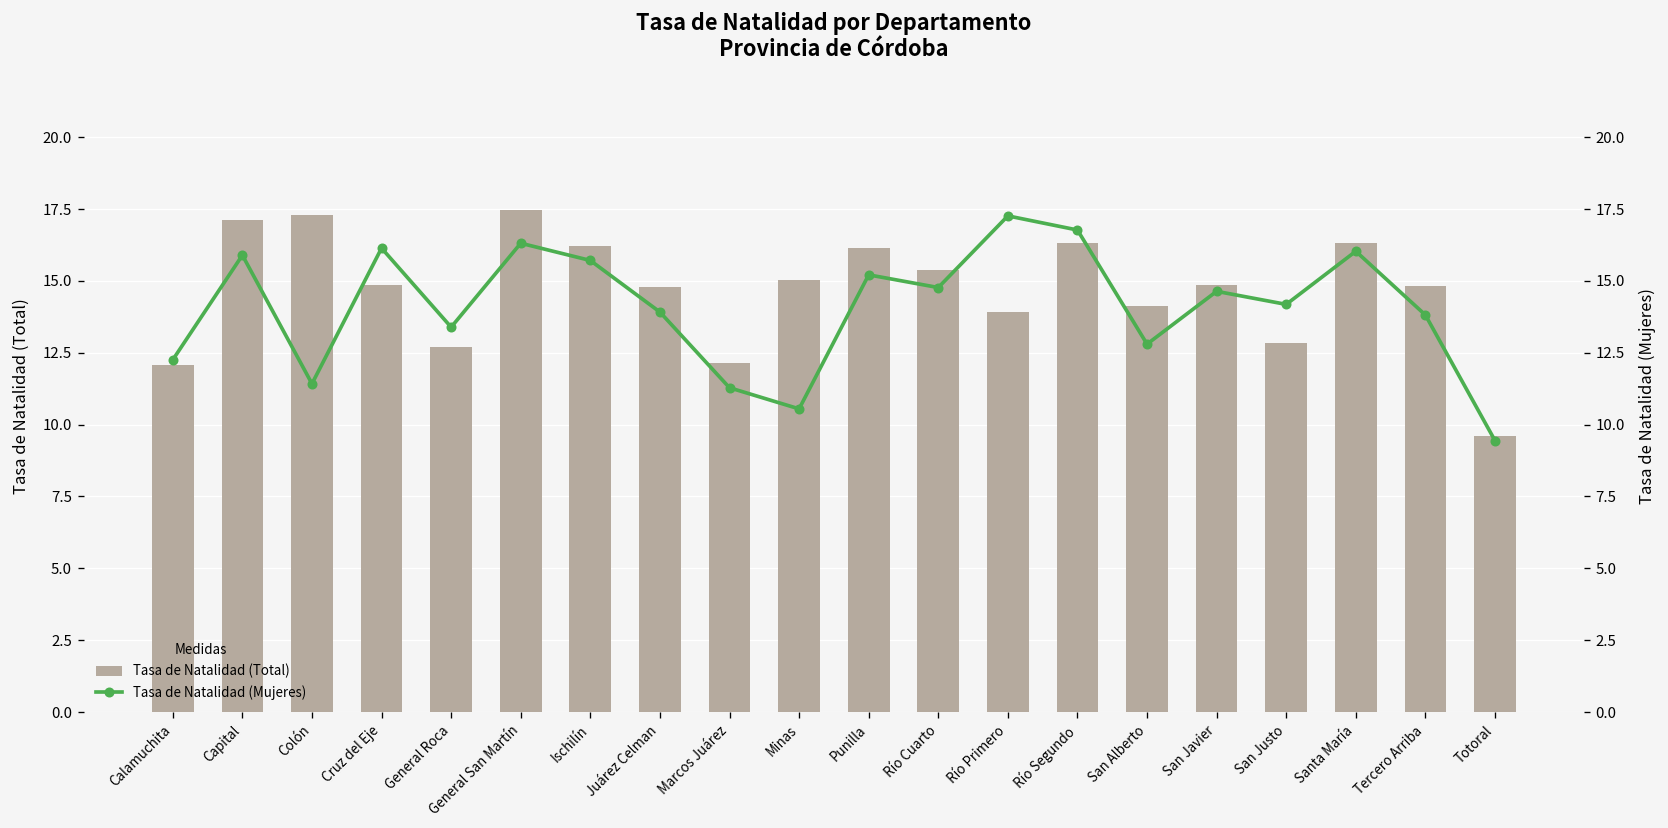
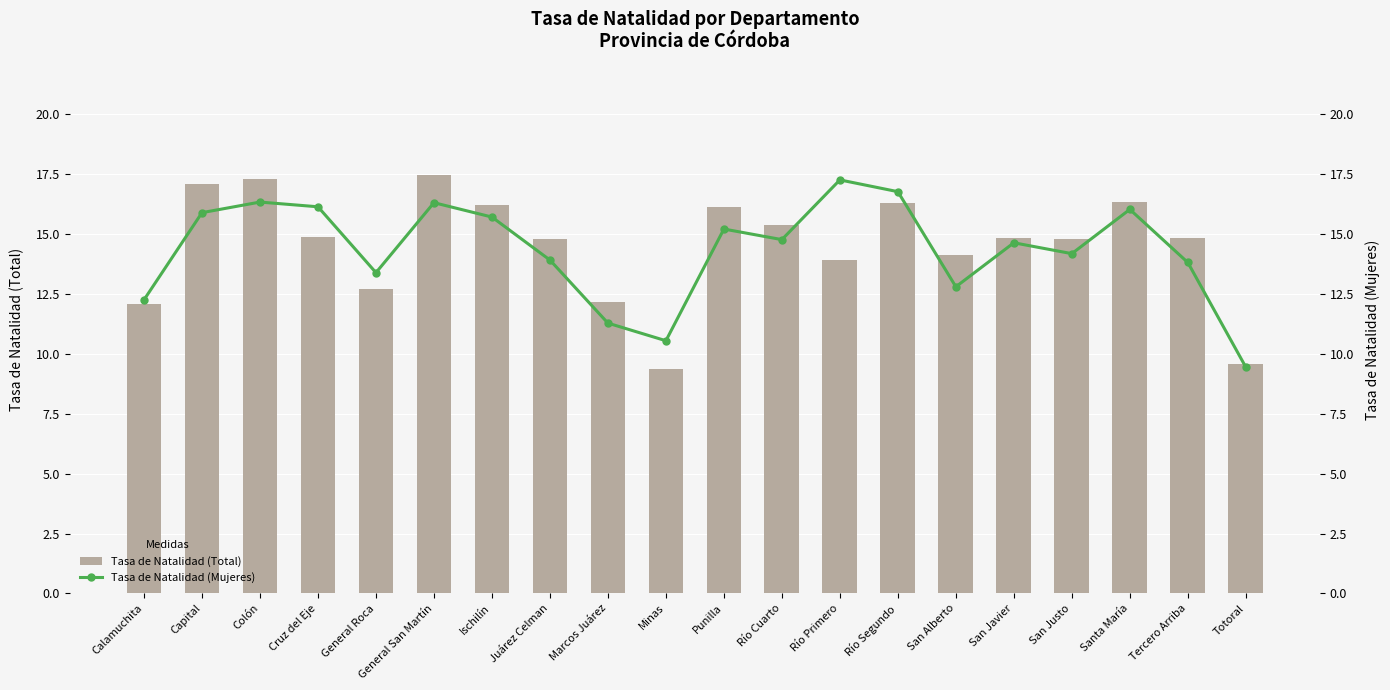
  {
    "Tasa de Natalidad (Total)": {
      "Calamuchita": 12.1,
      "Capital": 17.1,
      "Colón": 17.3,
      "Cruz del Eje": 14.9,
      "General Roca": 12.7,
      "General San Martín": 17.5,
      "Ischilín": 16.2,
      "Juárez Celman": 14.8,
      "Marcos Juárez": 12.2,
-     "Minas": 15.0,
+     "Minas": 9.4,
      "Punilla": 16.1,
      "Río Cuarto": 15.4,
      "Río Primero": 13.9,
      "Río Segundo": 16.3,
      "San Alberto": 14.1,
      "San Javier": 14.8,
-     "San Justo": 12.8,
+     "San Justo": 14.8,
      "Santa María": 16.3,
      "Tercero Arriba": 14.8,
      "Totoral": 9.6
    },
    "Tasa de Natalidad (Mujeres)": {
      "Calamuchita": 12.3,
      "Capital": 15.9,
-     "Colón": 11.4,
+     "Colón": 16.3,
      "Cruz del Eje": 16.1,
      "General Roca": 13.4,
      "General San Martín": 16.3,
      "Ischilín": 15.7,
      "Juárez Celman": 13.9,
      "Marcos Juárez": 11.3,
      "Minas": 10.5,
      "Punilla": 15.2,
      "Río Cuarto": 14.8,
      "Río Primero": 17.3,
      "Río Segundo": 16.8,
      "San Alberto": 12.8,
      "San Javier": 14.6,
      "San Justo": 14.2,
      "Santa María": 16.0,
      "Tercero Arriba": 13.8,
      "Totoral": 9.4
    }
  }
